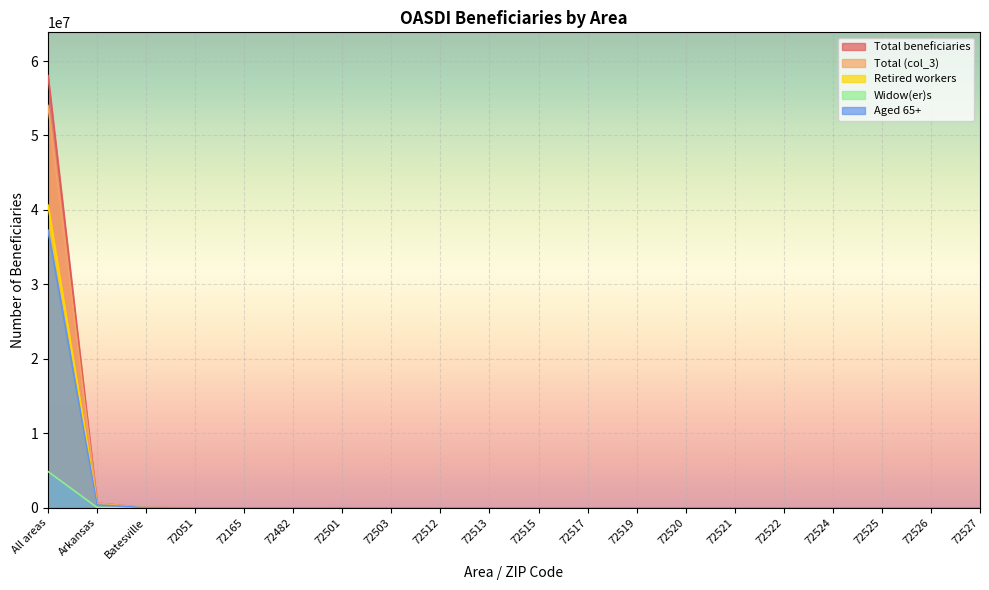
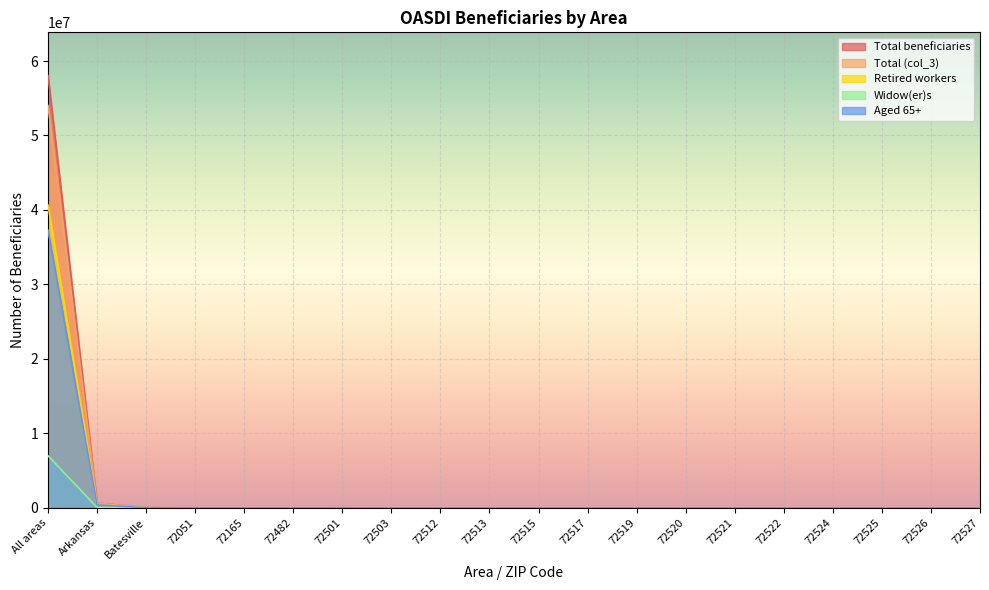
  {
    "Total beneficiaries": {
      "All areas": 58000000
    },
    "Total (col_3)": {
      "All areas": 54000000
    },
    "Retired workers": {
      "All areas": 41000000
    },
    "Widow(er)s": {
-     "All areas": 5000000,
+     "All areas": 7000000,
      "Arkansas": 0
    },
    "Aged 65+": {
      "All areas": 37000000
    }
  }
